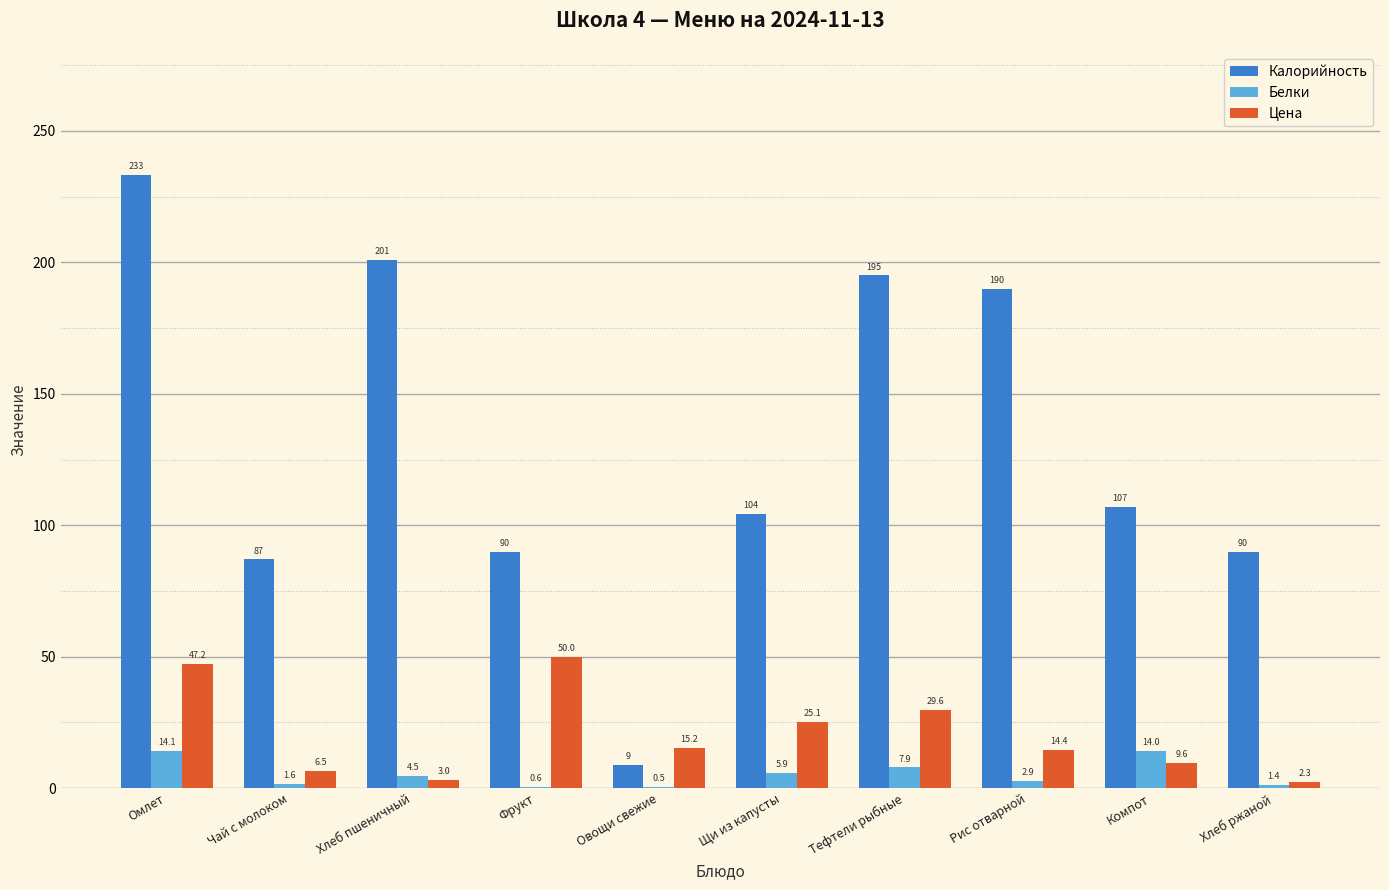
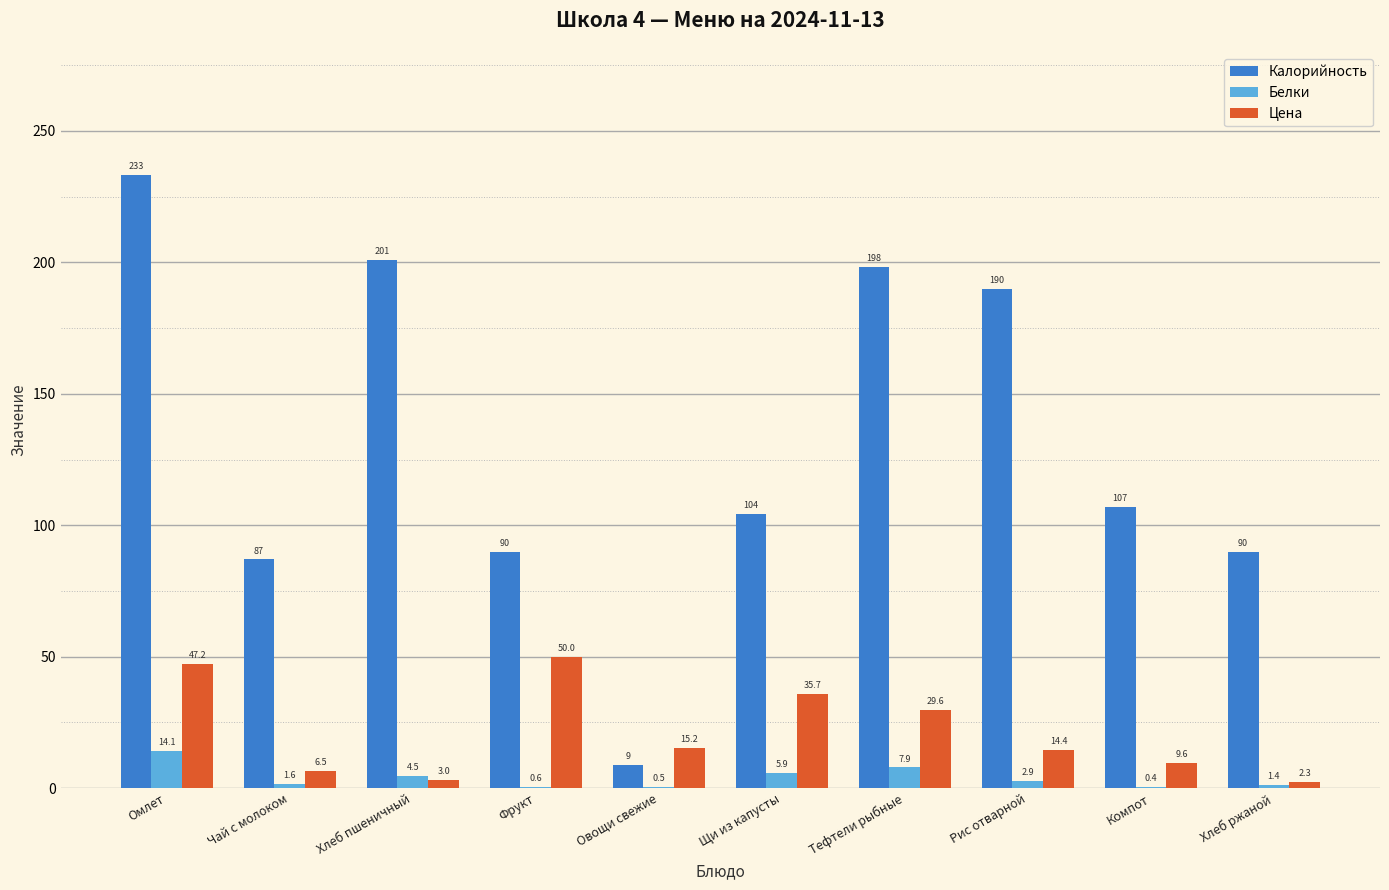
  {
    "Калорийность": {
      "Омлет": 233,
      "Чай с молоком": 87,
      "Хлеб пшеничный": 201,
      "Фрукт": 90,
      "Овощи свежие": 9,
      "Щи из капусты": 104,
-     "Тефтели рыбные": 195,
+     "Тефтели рыбные": 198,
      "Рис отварной": 190,
      "Компот": 107,
      "Хлеб ржаной": 90
    },
    "Белки": {
      "Омлет": 14.1,
      "Чай с молоком": 1.6,
      "Хлеб пшеничный": 4.5,
      "Фрукт": 0.6,
      "Овощи свежие": 0.5,
      "Щи из капусты": 5.9,
      "Тефтели рыбные": 7.9,
      "Рис отварной": 2.9,
-     "Компот": 14.0,
+     "Компот": 0.4,
      "Хлеб ржаной": 1.4
    },
    "Цена": {
      "Омлет": 47.2,
      "Чай с молоком": 6.5,
      "Хлеб пшеничный": 3.0,
      "Фрукт": 50.0,
      "Овощи свежие": 15.2,
-     "Щи из капусты": 25.1,
+     "Щи из капусты": 35.7,
      "Тефтели рыбные": 29.6,
      "Рис отварной": 14.4,
      "Компот": 9.6,
      "Хлеб ржаной": 2.3
    }
  }
